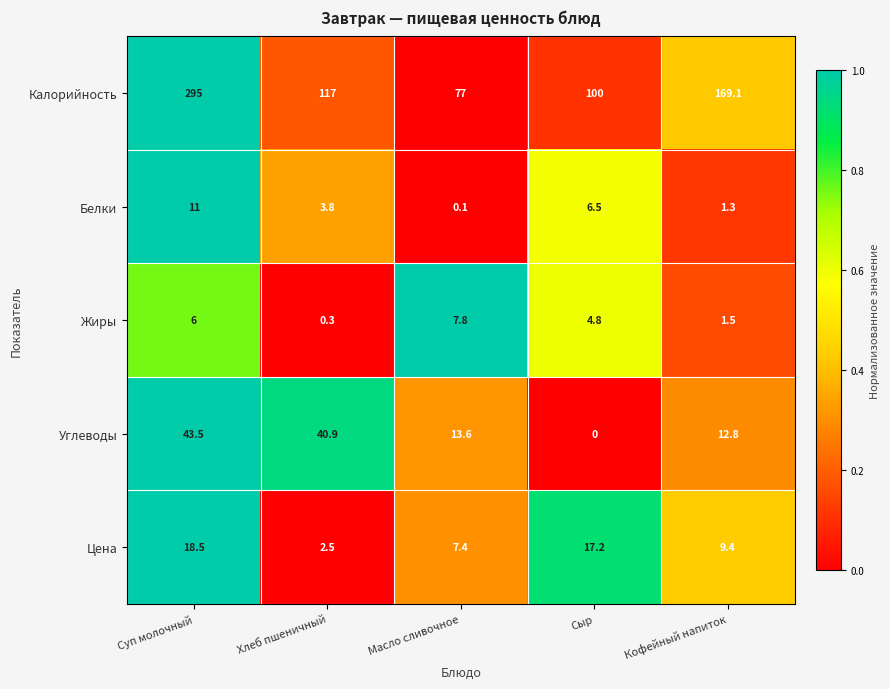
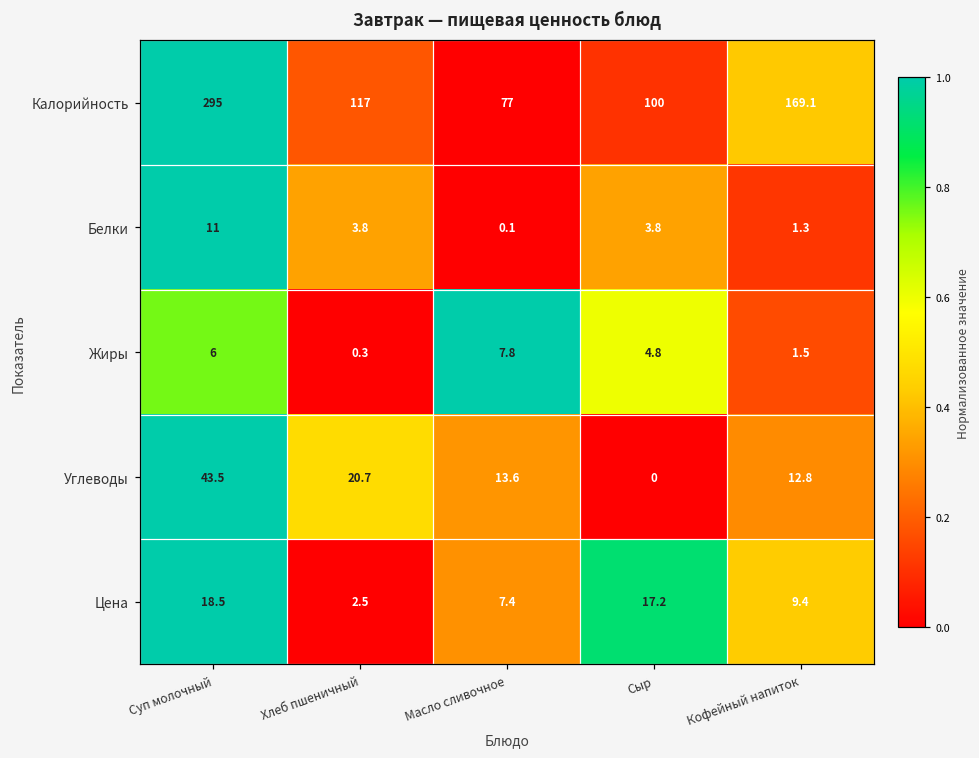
  {
    "Калорийность": {
      "Суп молочный": 295,
      "Хлеб пшеничный": 117,
      "Масло сливочное": 77,
      "Сыр": 100,
      "Кофейный напиток": 169.1
    },
    "Белки": {
      "Суп молочный": 11,
      "Хлеб пшеничный": 3.8,
      "Масло сливочное": 0.1,
-     "Сыр": 6.5,
+     "Сыр": 3.8,
      "Кофейный напиток": 1.3
    },
    "Жиры": {
      "Суп молочный": 6,
      "Хлеб пшеничный": 0.3,
      "Масло сливочное": 7.8,
      "Сыр": 4.8,
      "Кофейный напиток": 1.5
    },
    "Углеводы": {
      "Суп молочный": 43.5,
-     "Хлеб пшеничный": 40.9,
+     "Хлеб пшеничный": 20.7,
      "Масло сливочное": 13.6,
      "Сыр": 0,
      "Кофейный напиток": 12.8
    },
    "Цена": {
      "Суп молочный": 18.5,
      "Хлеб пшеничный": 2.5,
      "Масло сливочное": 7.4,
      "Сыр": 17.2,
      "Кофейный напиток": 9.4
    }
  }
